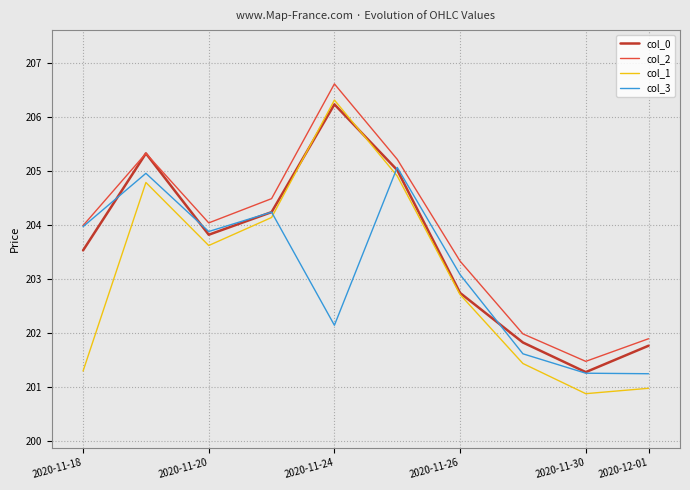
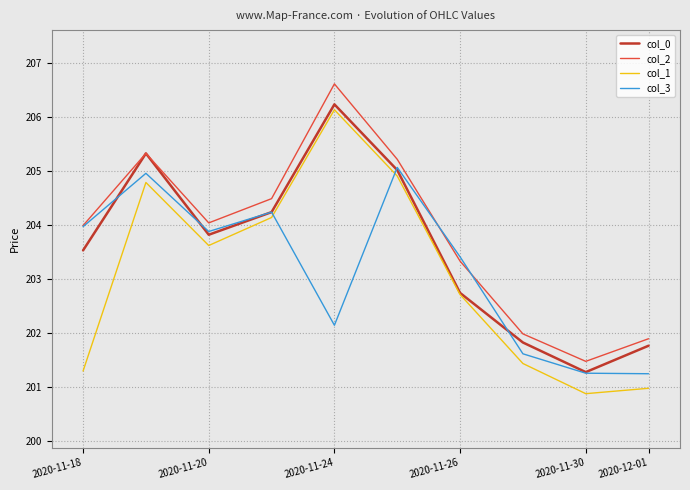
  {
    "col_1": {
      "2020-11-18": 201.3,
      "2020-11-20": 203.6,
-     "2020-11-24": 206.3,
+     "2020-11-24": 206.1,
      "2020-11-30": 200.9,
      "2020-12-01": 201.0
    },
    "col_3": {
      "2020-11-20": 203.9,
      "2020-11-24": 202.1,
-     "2020-11-26": 203.1,
+     "2020-11-26": 203.4,
      "2020-12-01": 201.2
    }
  }
